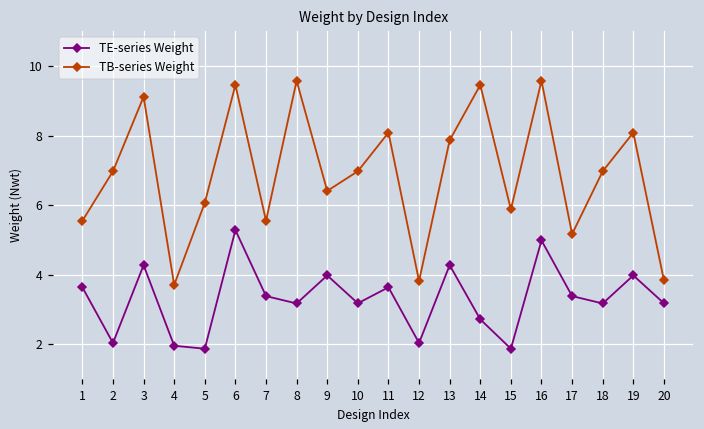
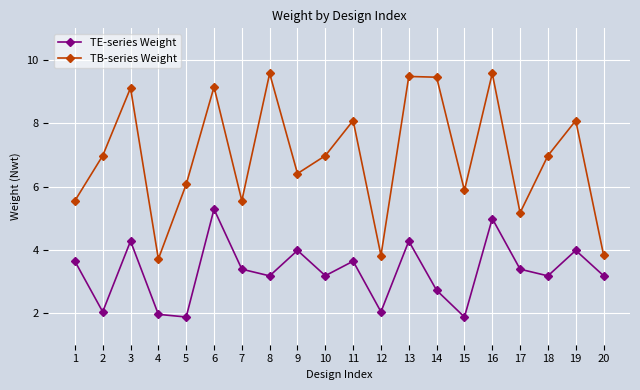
  {
    "TE-series Weight": {
      "1": 3.6,
      "2": 2.0,
      "3": 4.3,
      "4": 2.0,
      "5": 1.9,
      "6": 5.3,
      "7": 3.4,
      "8": 3.2,
      "9": 4.0,
      "10": 3.2,
      "11": 3.6,
      "12": 2.0,
      "13": 4.3,
      "14": 2.7,
      "15": 1.9,
      "16": 5.0,
      "17": 3.4,
      "18": 3.2,
      "19": 4.0,
      "20": 3.2
    },
    "TB-series Weight": {
      "1": 5.6,
      "2": 7.0,
      "3": 9.1,
      "4": 3.7,
      "5": 6.1,
-     "6": 9.5,
+     "6": 9.1,
      "7": 5.6,
      "8": 9.6,
      "9": 6.4,
      "10": 7.0,
      "11": 8.1,
      "12": 3.8,
-     "13": 7.9,
+     "13": 9.5,
      "14": 9.5,
      "15": 5.9,
      "16": 9.6,
      "17": 5.2,
      "18": 7.0,
      "19": 8.1,
      "20": 3.8
    }
  }
